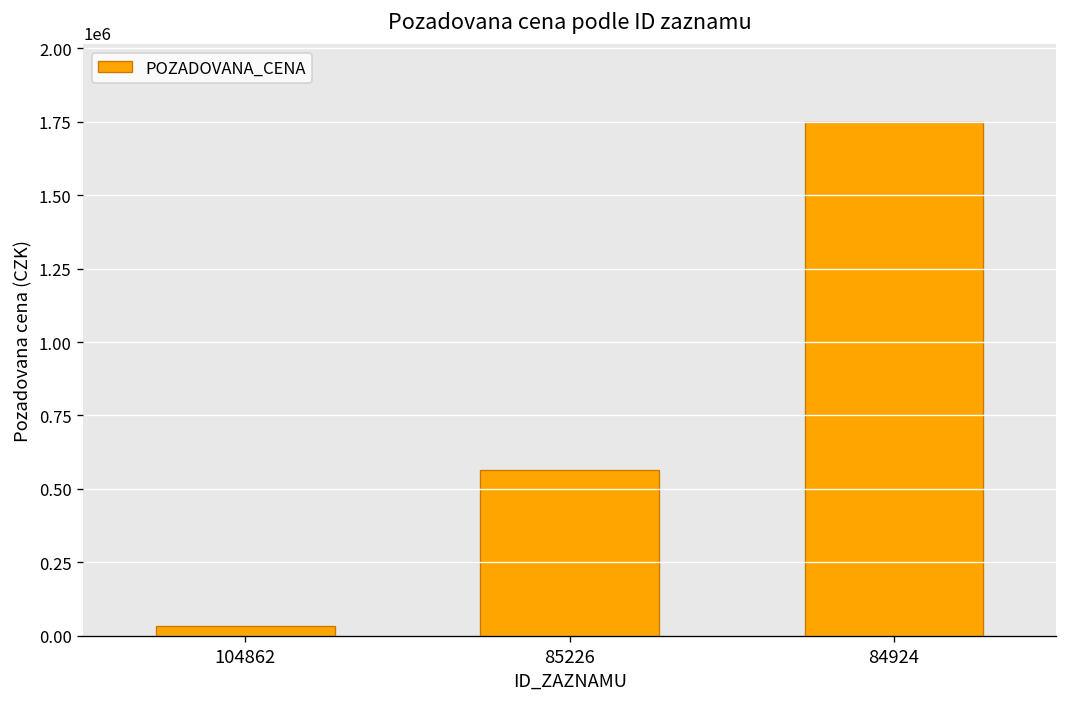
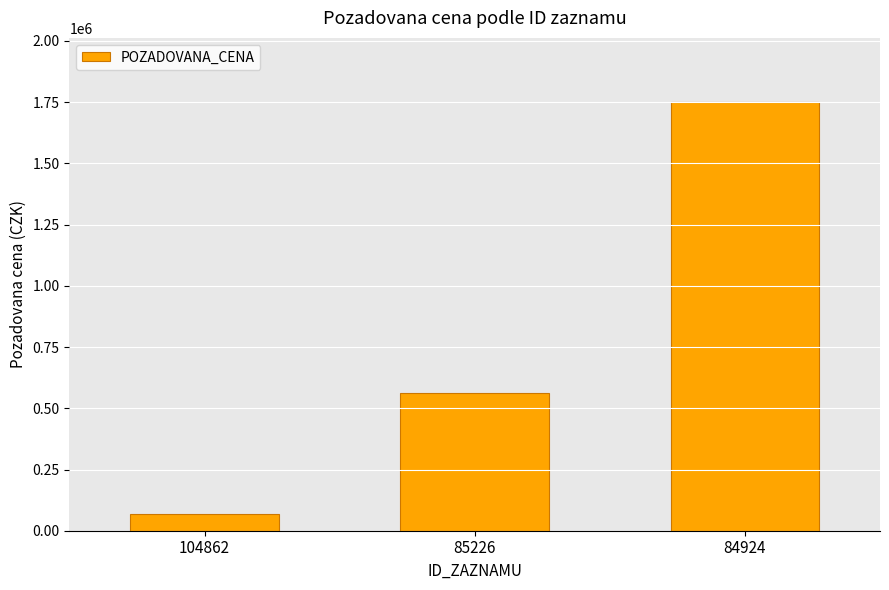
  {
-   "104862": 30000,
+   "104862": 70000,
    "85226": 560000,
    "84924": 1750000
  }
